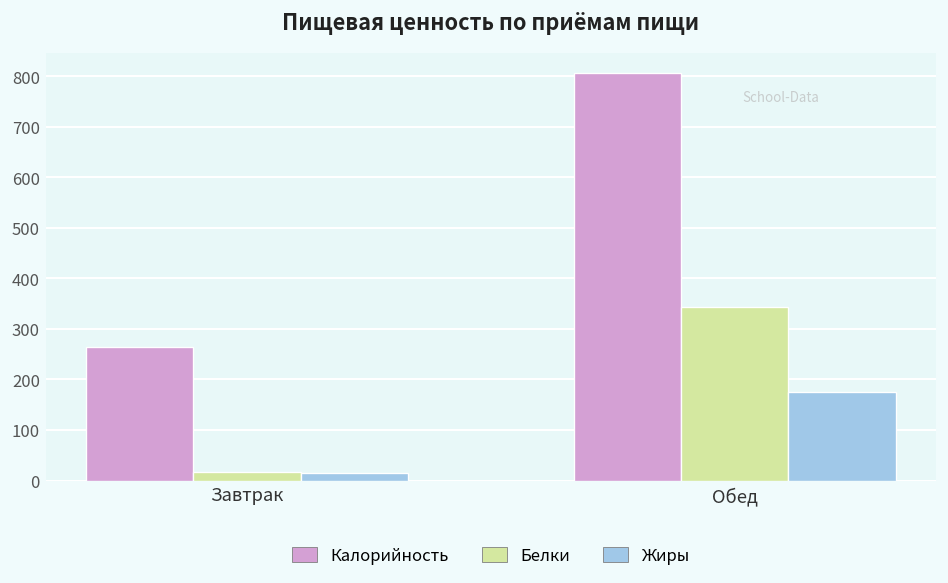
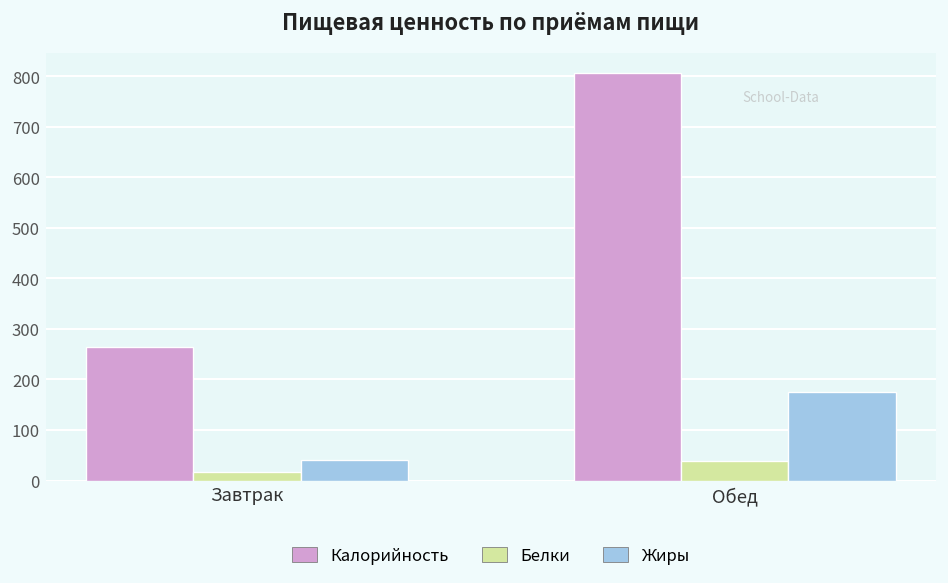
  {
    "Калорийность": {
      "Завтрак": 260,
      "Обед": 810
    },
    "Белки": {
      "Завтрак": 20,
-     "Обед": 340
+     "Обед": 40
    },
    "Жиры": {
-     "Завтрак": 10,
+     "Завтрак": 40,
      "Обед": 170
    }
  }
